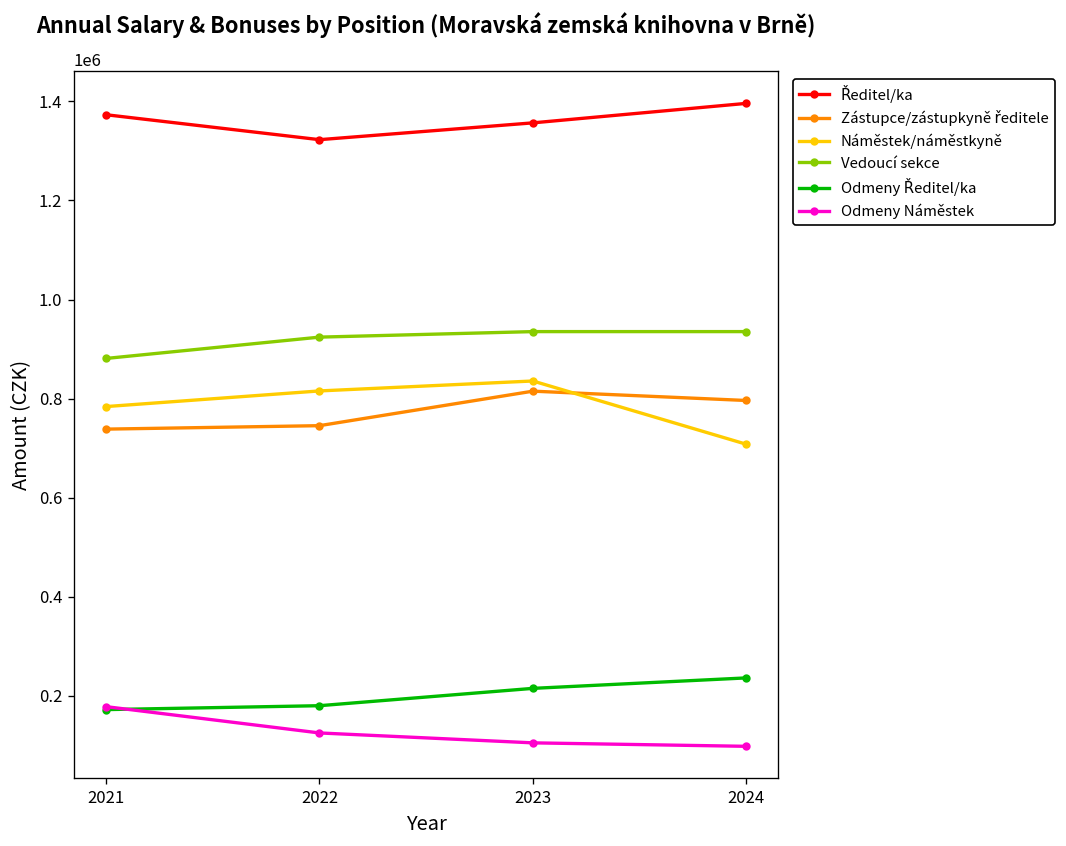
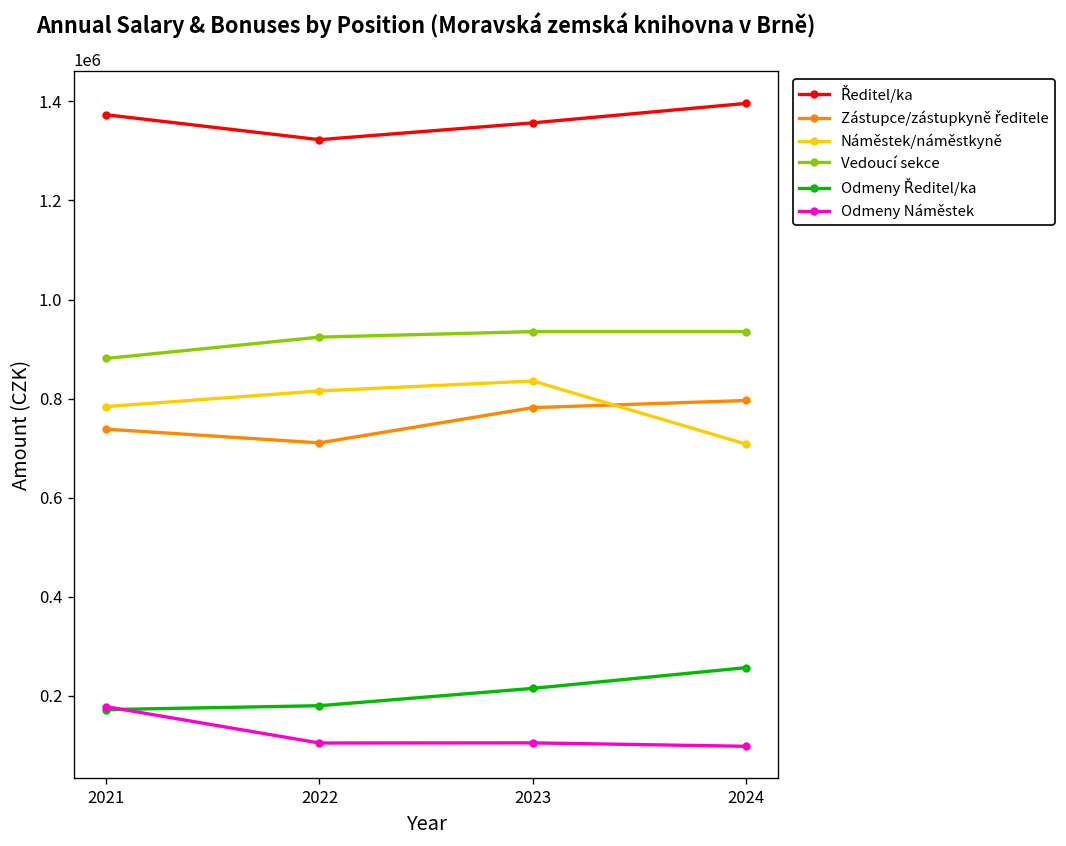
  {
    "Ředitel/ka": {
      "2021": 1370000,
      "2022": 1320000,
      "2023": 1360000,
      "2024": 1400000
    },
    "Zástupce/zástupkyně ředitele": {
      "2021": 740000,
-     "2022": 750000,
-     "2023": 820000,
+     "2022": 710000,
+     "2023": 780000,
      "2024": 800000
    },
    "Náměstek/náměstkyně": {
      "2021": 780000,
      "2022": 820000,
      "2023": 840000,
      "2024": 710000
    },
    "Vedoucí sekce": {
      "2021": 880000,
      "2022": 920000,
      "2023": 940000,
      "2024": 940000
    },
    "Odmeny Ředitel/ka": {
      "2022": 180000,
      "2023": 220000,
-     "2024": 240000
+     "2024": 260000
    },
    "Odmeny Náměstek": {
-     "2022": 130000,
+     "2022": 100000,
      "2023": 110000,
      "2024": 100000
    }
  }
